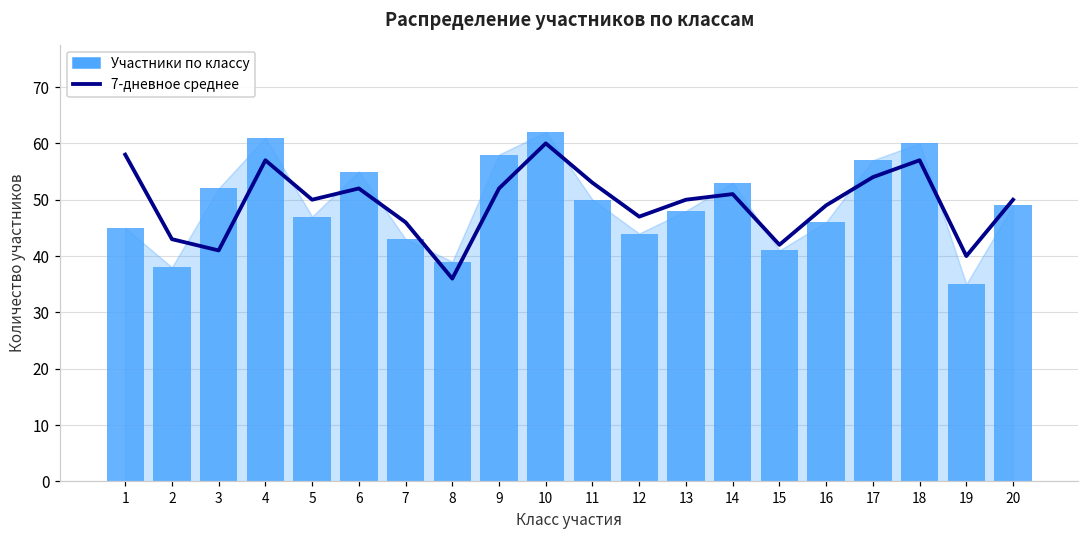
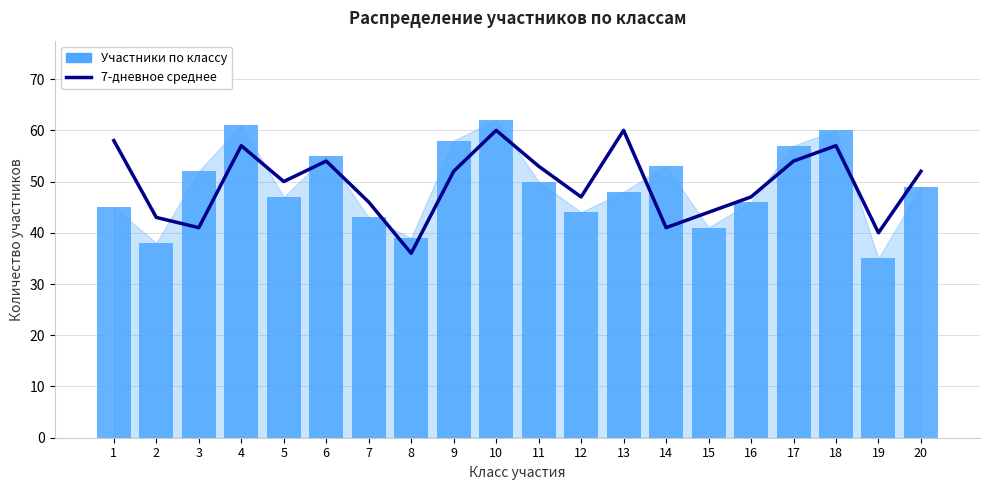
  {
    "7-дневное среднее": {
      "1": 58,
      "2": 43,
      "3": 41,
      "4": 57,
      "5": 50,
-     "6": 52,
+     "6": 54,
      "7": 46,
      "8": 36,
      "9": 52,
      "10": 60,
      "11": 53,
      "12": 47,
-     "13": 50,
-     "14": 51,
-     "15": 42,
-     "16": 49,
+     "13": 60,
+     "14": 41,
+     "15": 44,
+     "16": 47,
      "17": 54,
      "18": 57,
      "19": 40,
-     "20": 50
+     "20": 52
    }
  }
